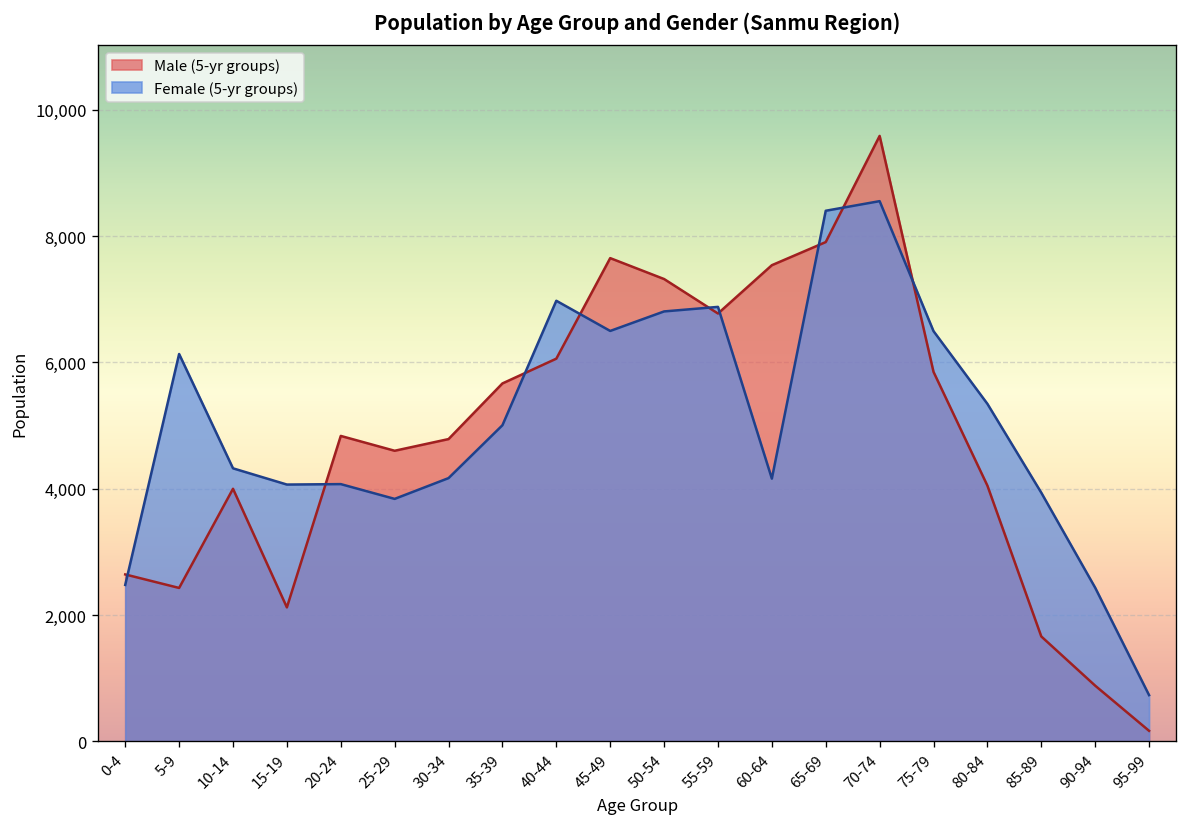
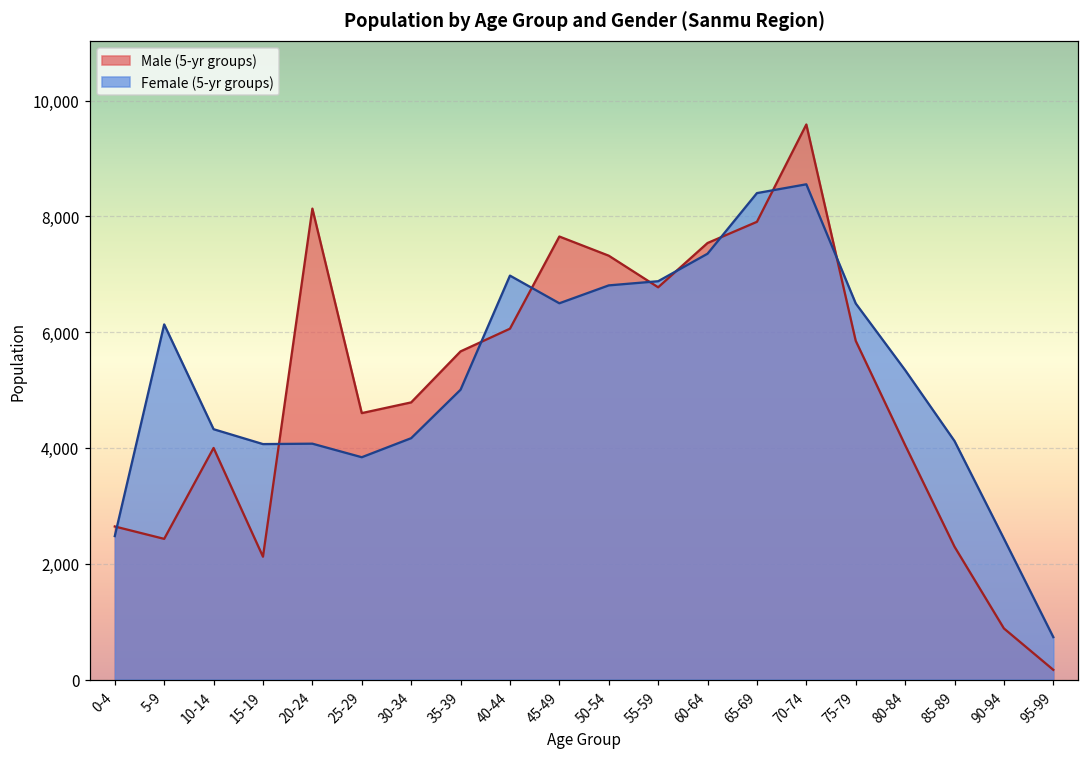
  {
    "Male (5-yr groups)": {
      "0-4": "2,600",
      "5-9": "2,400",
      "10-14": "4,000",
      "15-19": "2,100",
-     "20-24": "4,800",
+     "20-24": "8,100",
      "25-29": "4,600",
      "30-34": "4,800",
      "35-39": "5,700",
      "40-44": "6,100",
      "45-49": "7,700",
      "50-54": "7,300",
      "55-59": "6,800",
      "60-64": "7,500",
      "65-69": "7,900",
      "70-74": "9,600",
      "75-79": "5,900",
      "80-84": "4,000",
-     "85-89": "1,700",
+     "85-89": "2,300",
      "90-94": "900",
      "95-99": "200"
    },
    "Female (5-yr groups)": {
      "0-4": "2,500",
      "5-9": "6,100",
      "10-14": "4,300",
      "15-19": "4,100",
      "20-24": "4,100",
      "25-29": "3,800",
      "30-34": "4,200",
      "35-39": "5,000",
      "40-44": "7,000",
      "45-49": "6,500",
      "50-54": "6,800",
      "55-59": "6,900",
-     "60-64": "4,200",
+     "60-64": "7,400",
      "65-69": "8,400",
      "70-74": "8,600",
      "75-79": "6,500",
      "80-84": "5,300",
-     "85-89": "3,900",
+     "85-89": "4,100",
      "90-94": "2,400",
      "95-99": "700"
    }
  }
